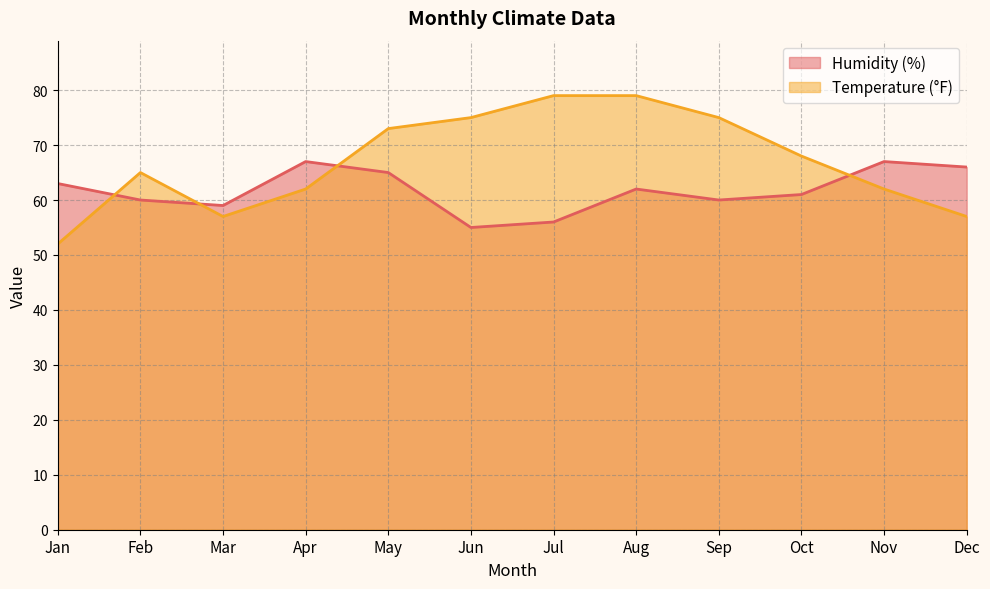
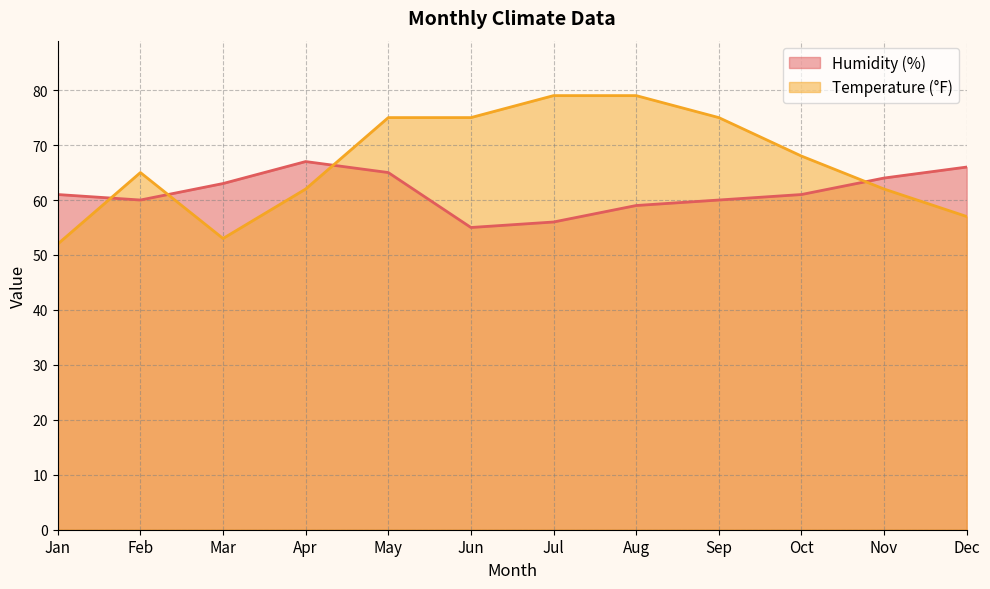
  {
    "Humidity (%)": {
-     "Jan": 63,
+     "Jan": 61,
      "Feb": 60,
-     "Mar": 59,
+     "Mar": 63,
      "Apr": 67,
      "May": 65,
      "Jun": 55,
      "Jul": 56,
-     "Aug": 62,
+     "Aug": 59,
      "Sep": 60,
      "Oct": 61,
-     "Nov": 67,
+     "Nov": 64,
      "Dec": 66
    },
    "Temperature (°F)": {
      "Jan": 52,
      "Feb": 65,
-     "Mar": 57,
+     "Mar": 53,
      "Apr": 62,
-     "May": 73,
+     "May": 75,
      "Jun": 75,
      "Jul": 79,
      "Aug": 79,
      "Sep": 75,
      "Oct": 68,
      "Nov": 62,
      "Dec": 57
    }
  }
